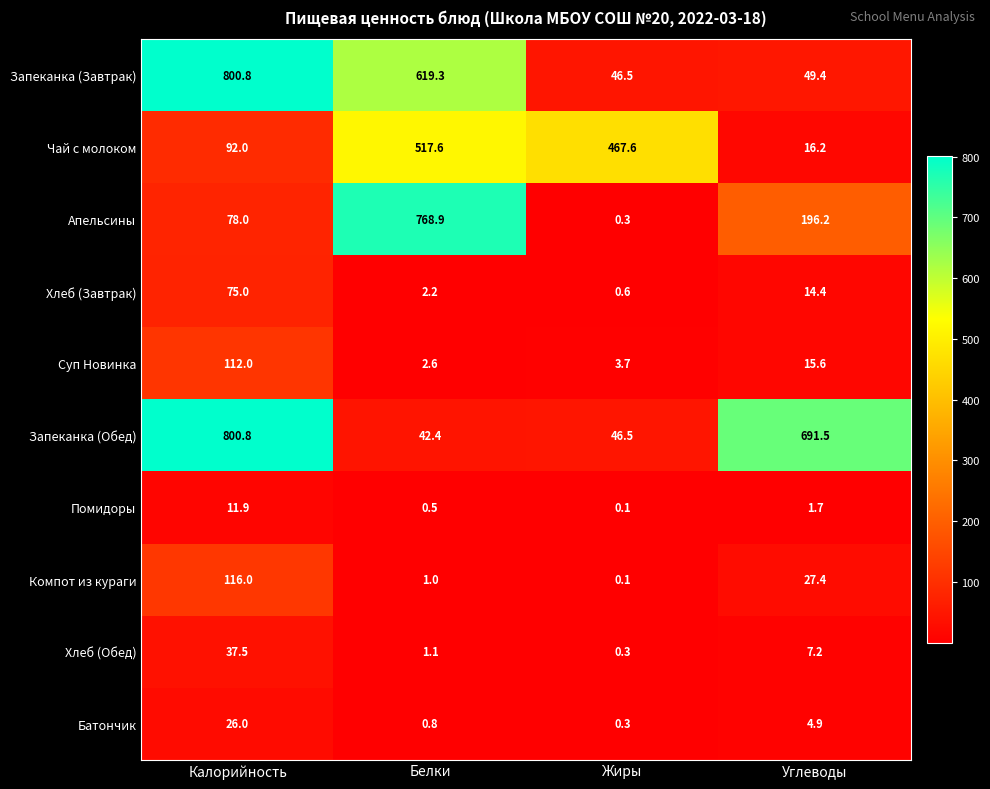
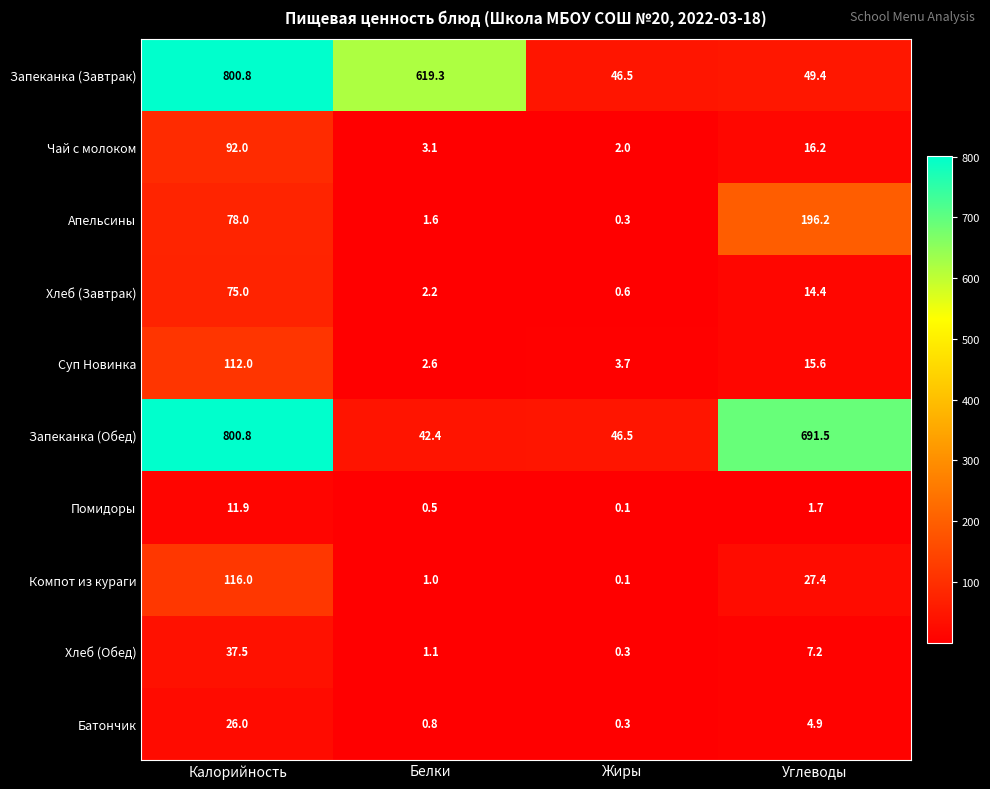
  {
    "Запеканка (Завтрак)": {
      "Калорийность": 800.8,
      "Белки": 619.3,
      "Жиры": 46.5,
      "Углеводы": 49.4
    },
    "Чай с молоком": {
      "Калорийность": 92.0,
-     "Белки": 517.6,
-     "Жиры": 467.6,
+     "Белки": 3.1,
+     "Жиры": 2.0,
      "Углеводы": 16.2
    },
    "Апельсины": {
      "Калорийность": 78.0,
-     "Белки": 768.9,
+     "Белки": 1.6,
      "Жиры": 0.3,
      "Углеводы": 196.2
    },
    "Хлеб (Завтрак)": {
      "Калорийность": 75.0,
      "Белки": 2.2,
      "Жиры": 0.6,
      "Углеводы": 14.4
    },
    "Суп Новинка": {
      "Калорийность": 112.0,
      "Белки": 2.6,
      "Жиры": 3.7,
      "Углеводы": 15.6
    },
    "Запеканка (Обед)": {
      "Калорийность": 800.8,
      "Белки": 42.4,
      "Жиры": 46.5,
      "Углеводы": 691.5
    },
    "Помидоры": {
      "Калорийность": 11.9,
      "Белки": 0.5,
      "Жиры": 0.1,
      "Углеводы": 1.7
    },
    "Компот из кураги": {
      "Калорийность": 116.0,
      "Белки": 1.0,
      "Жиры": 0.1,
      "Углеводы": 27.4
    },
    "Хлеб (Обед)": {
      "Калорийность": 37.5,
      "Белки": 1.1,
      "Жиры": 0.3,
      "Углеводы": 7.2
    },
    "Батончик": {
      "Калорийность": 26.0,
      "Белки": 0.8,
      "Жиры": 0.3,
      "Углеводы": 4.9
    }
  }
